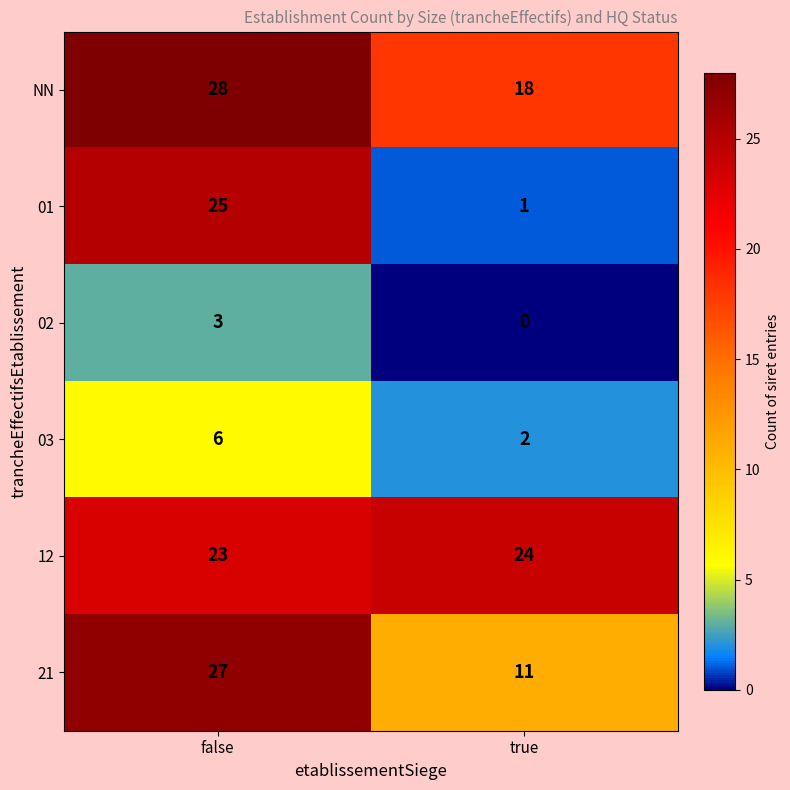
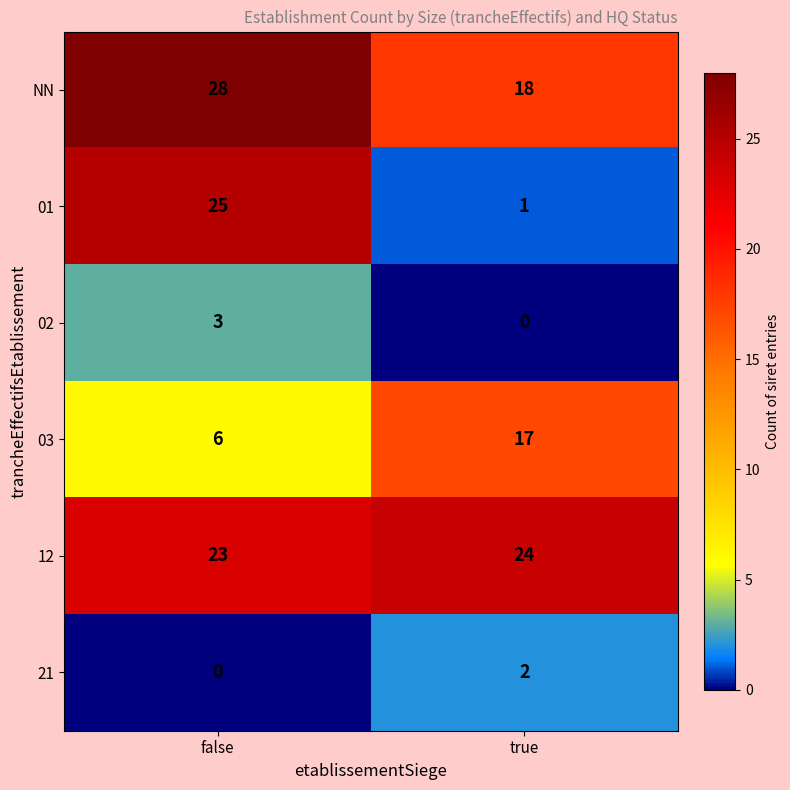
  {
    "NN": {
      "false": 28,
      "true": 18
    },
    "01": {
      "false": 25,
      "true": 1
    },
    "02": {
      "false": 3,
      "true": 0
    },
    "03": {
      "false": 6,
-     "true": 2
+     "true": 17
    },
    "12": {
      "false": 23,
      "true": 24
    },
    "21": {
-     "false": 27,
-     "true": 11
+     "false": 0,
+     "true": 2
    }
  }
